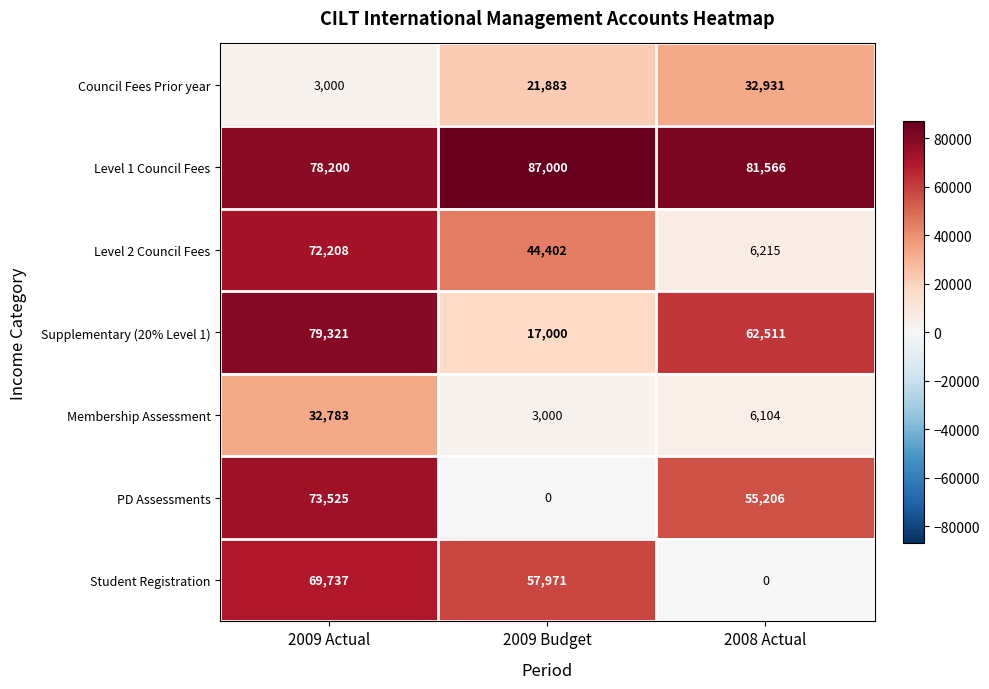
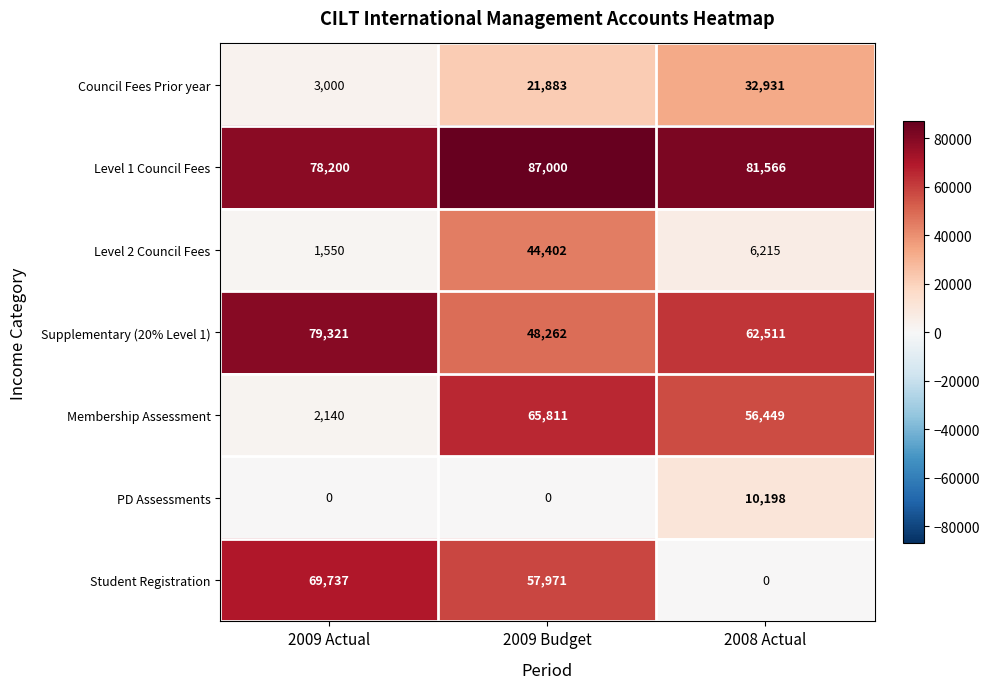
  {
    "Council Fees Prior year": {
      "2009 Actual": "3,000",
      "2009 Budget": "21,883",
      "2008 Actual": "32,931"
    },
    "Level 1 Council Fees": {
      "2009 Actual": "78,200",
      "2009 Budget": "87,000",
      "2008 Actual": "81,566"
    },
    "Level 2 Council Fees": {
-     "2009 Actual": "72,208",
+     "2009 Actual": "1,550",
      "2009 Budget": "44,402",
      "2008 Actual": "6,215"
    },
    "Supplementary (20% Level 1)": {
      "2009 Actual": "79,321",
-     "2009 Budget": "17,000",
+     "2009 Budget": "48,262",
      "2008 Actual": "62,511"
    },
    "Membership Assessment": {
-     "2009 Actual": "32,783",
-     "2009 Budget": "3,000",
-     "2008 Actual": "6,104"
+     "2009 Actual": "2,140",
+     "2009 Budget": "65,811",
+     "2008 Actual": "56,449"
    },
    "PD Assessments": {
-     "2009 Actual": "73,525",
+     "2009 Actual": "0",
      "2009 Budget": "0",
-     "2008 Actual": "55,206"
+     "2008 Actual": "10,198"
    },
    "Student Registration": {
      "2009 Actual": "69,737",
      "2009 Budget": "57,971",
      "2008 Actual": "0"
    }
  }
